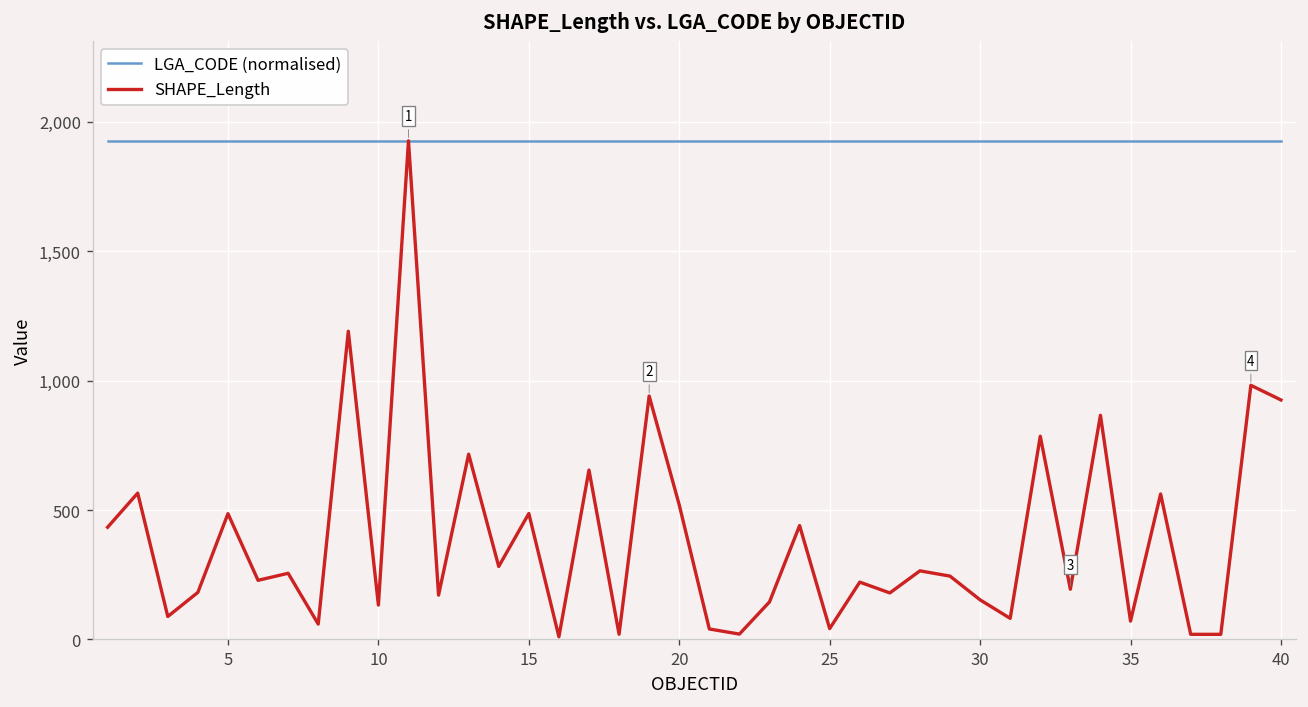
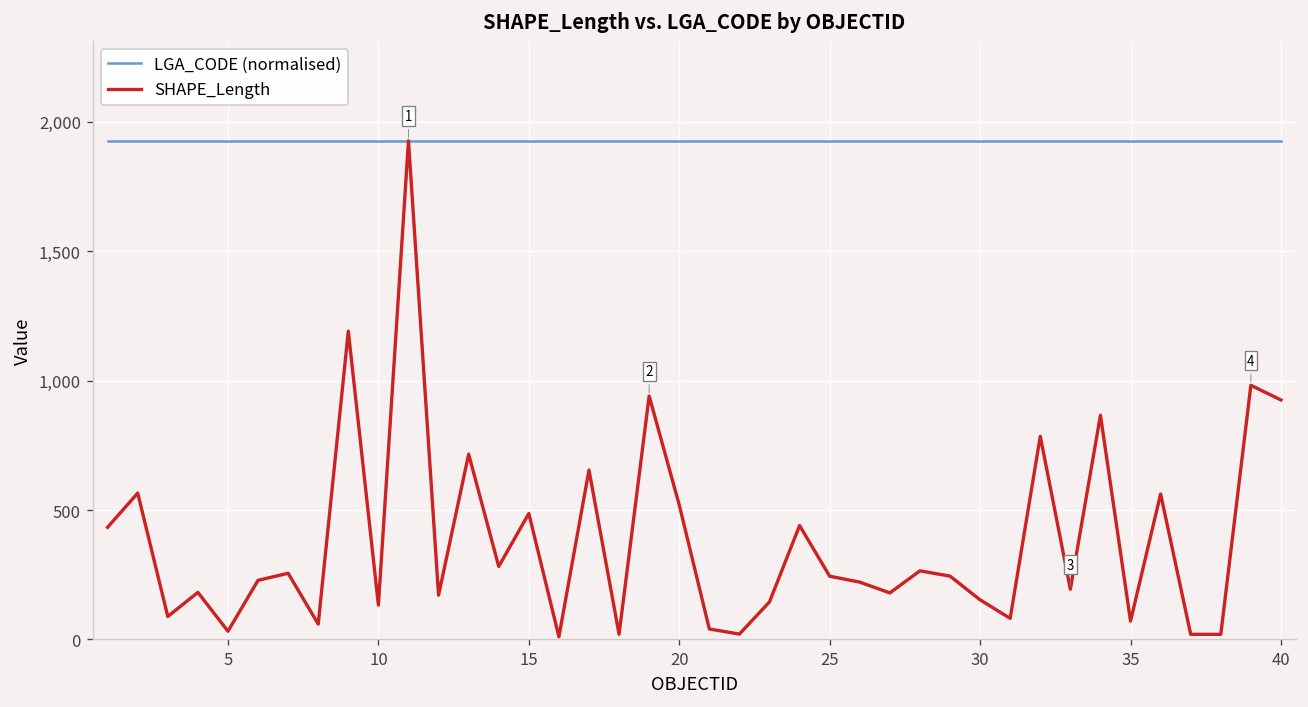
  {
    "LGA_CODE (normalised)": {
      "5": "1,930",
      "10": "1,930",
      "15": "1,930",
      "20": "1,930",
      "25": "1,930",
      "30": "1,930",
      "35": "1,930",
      "40": "1,930"
    },
    "SHAPE_Length": {
-     "5": "490",
+     "5": "30",
      "10": "130",
      "15": "490",
      "20": "520",
-     "25": "40",
+     "25": "240",
      "30": "150",
      "35": "70",
      "40": "930"
    }
  }
